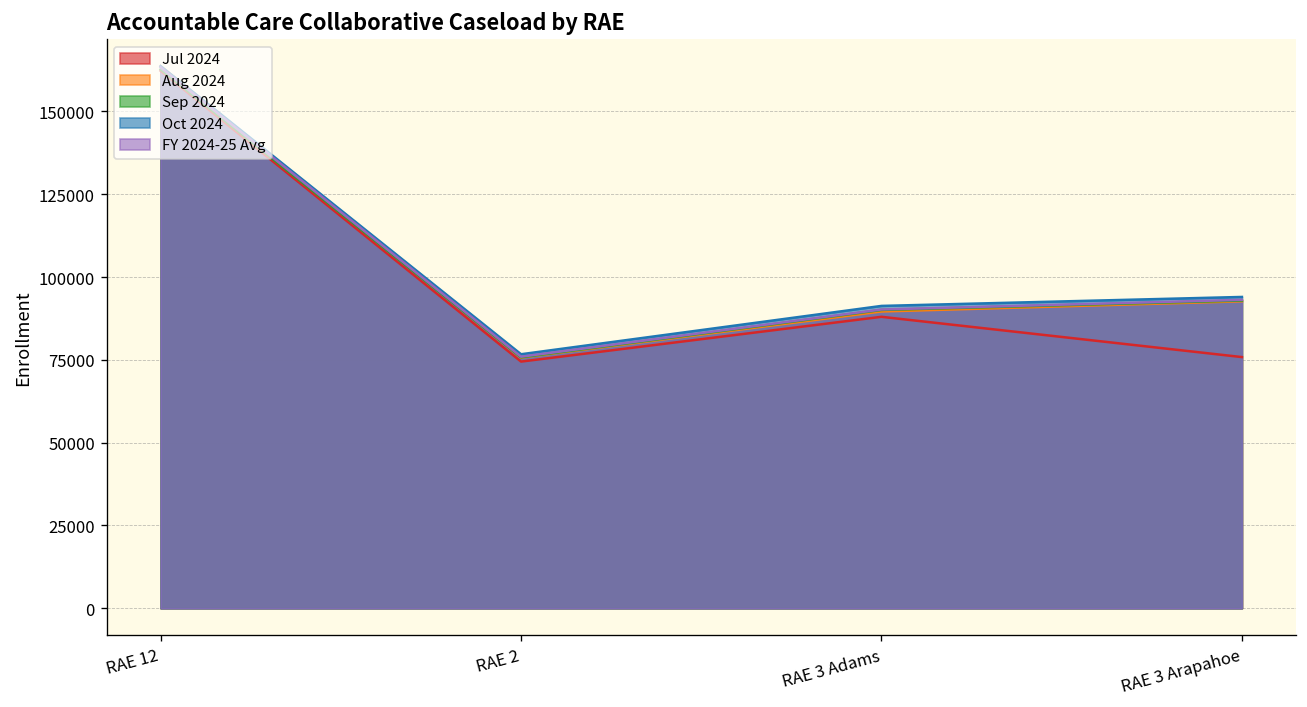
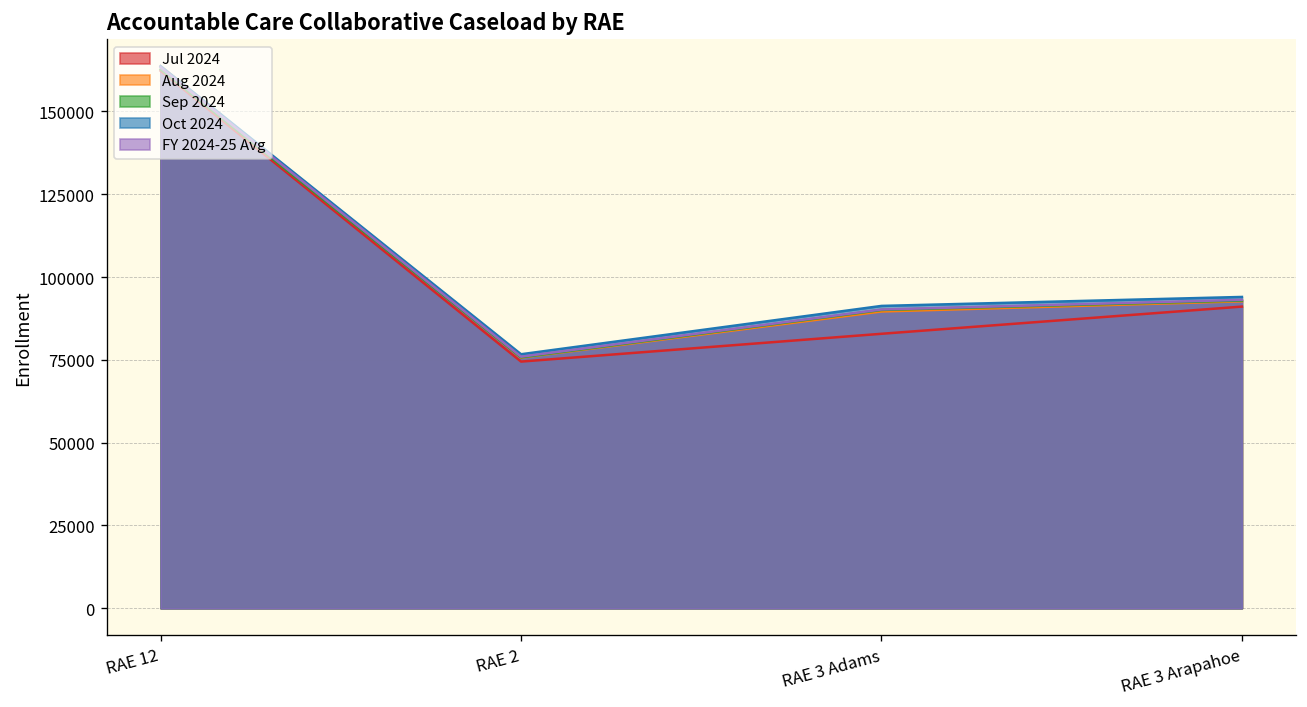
  {
    "Jul 2024": {
      "RAE 2": 74000,
-     "RAE 3 Adams": 88000,
-     "RAE 3 Arapahoe": 76000
+     "RAE 3 Adams": 83000,
+     "RAE 3 Arapahoe": 91000
    },
    "Oct 2024": {
      "RAE 3 Adams": 91000
    }
  }
